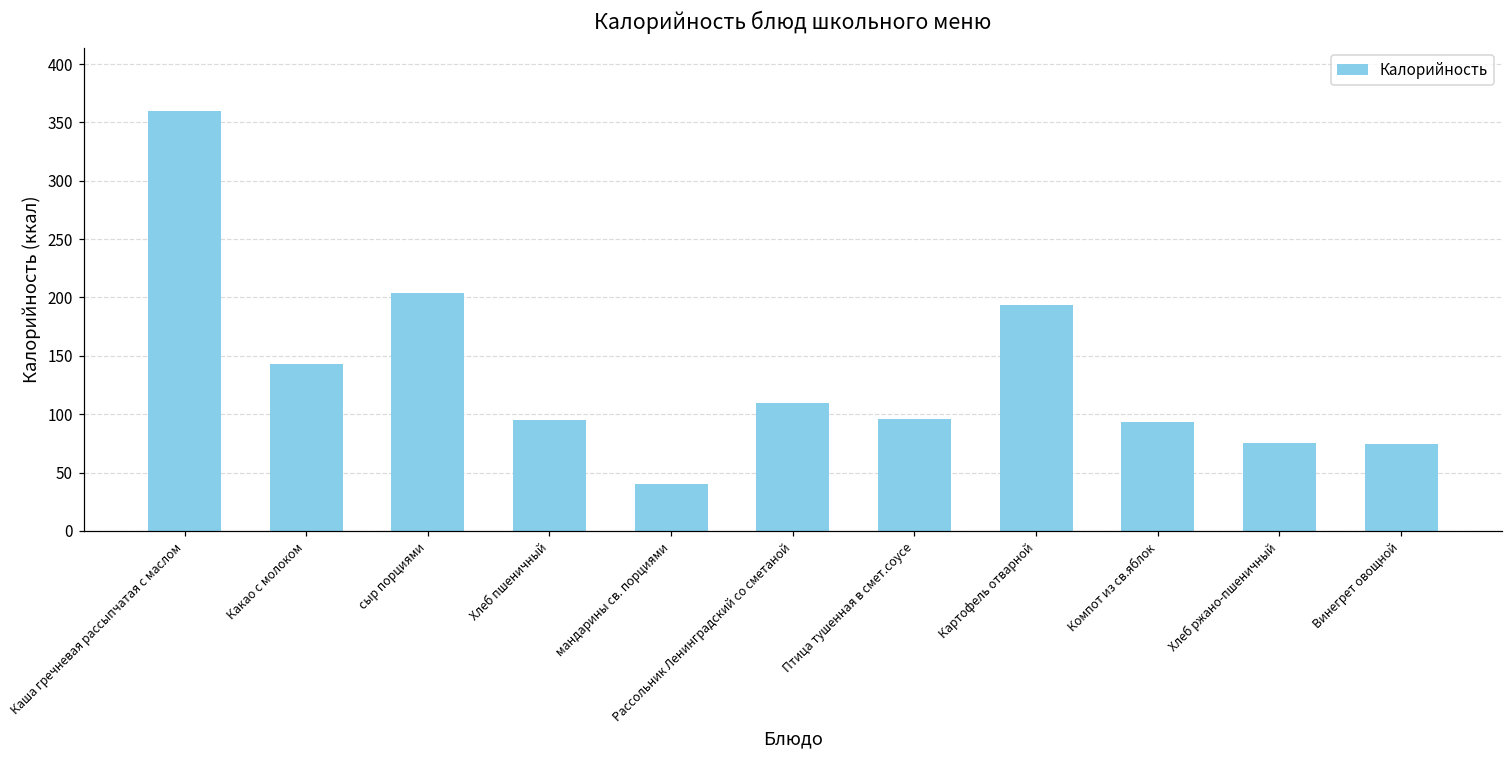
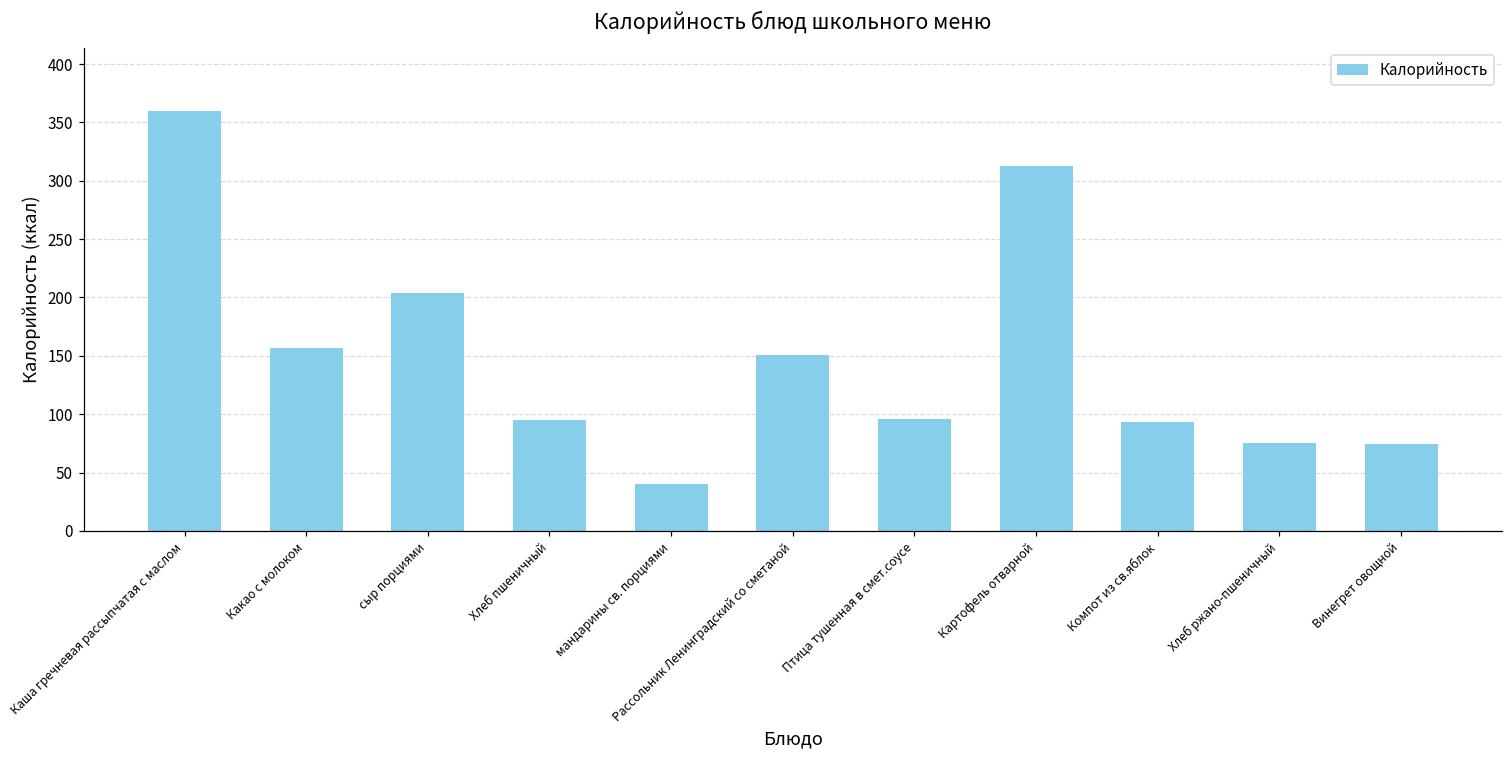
  {
    "Каша гречневая рассыпчатая с маслом": 360,
-   "Какао с молоком": 143,
+   "Какао с молоком": 157,
    "сыр порциями": 204,
    "Хлеб пшеничный": 95,
    "мандарины св. порциями": 40,
-   "Рассольник Ленинградский со сметаной": 109,
+   "Рассольник Ленинградский со сметаной": 151,
    "Птица тушенная в смет.соусе": 96,
-   "Картофель отварной": 193,
+   "Картофель отварной": 313,
    "Компот из св.яблок": 93,
    "Хлеб ржано-пшеничный": 76,
    "Винегрет овощной": 75
  }
